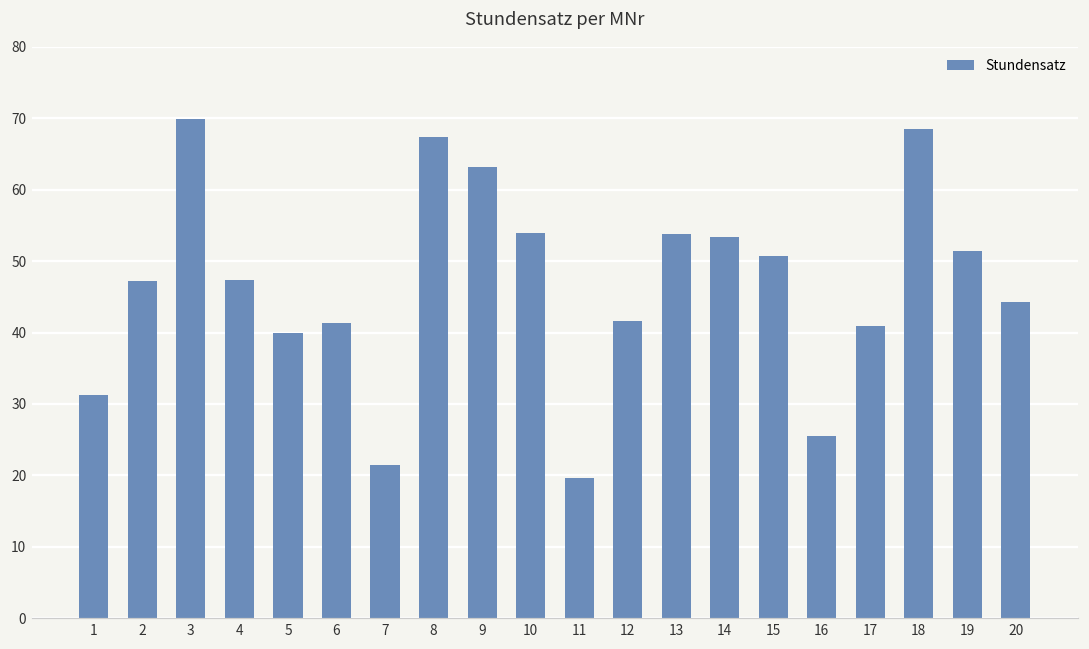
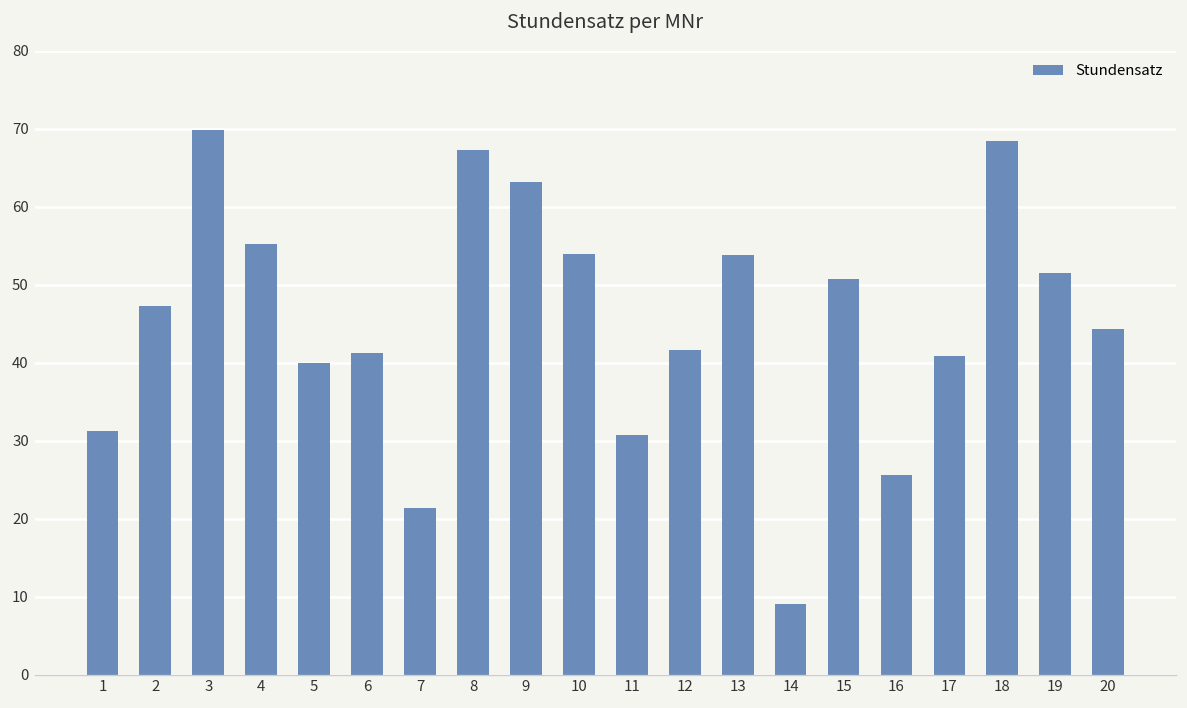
  {
    "1": 31,
    "2": 47,
    "3": 70,
-   "4": 47,
+   "4": 55,
    "5": 40,
    "6": 41,
    "7": 21,
    "8": 67,
    "9": 63,
    "10": 54,
-   "11": 20,
+   "11": 31,
    "12": 42,
    "13": 54,
-   "14": 53,
+   "14": 9,
    "15": 51,
    "16": 26,
    "17": 41,
    "18": 69,
    "19": 51,
    "20": 44
  }
